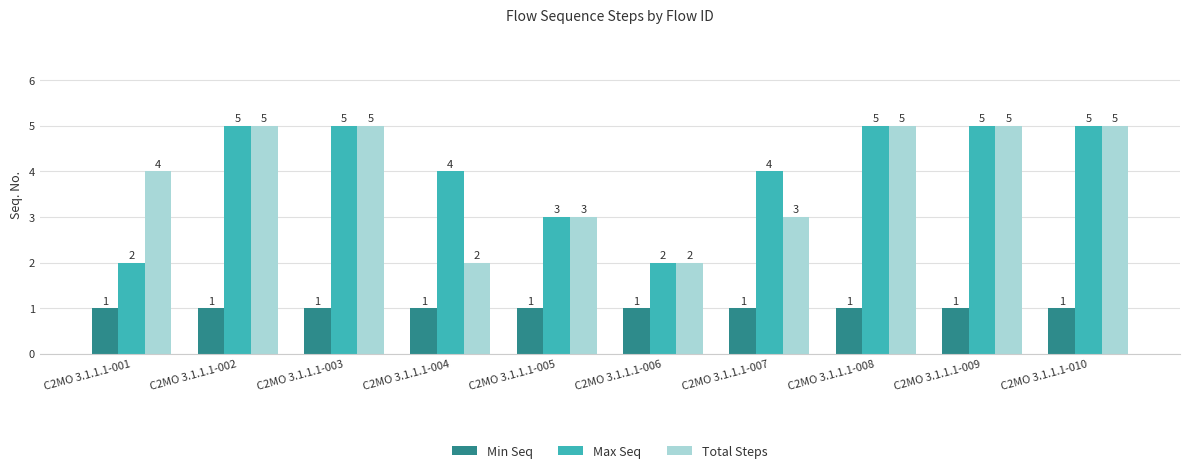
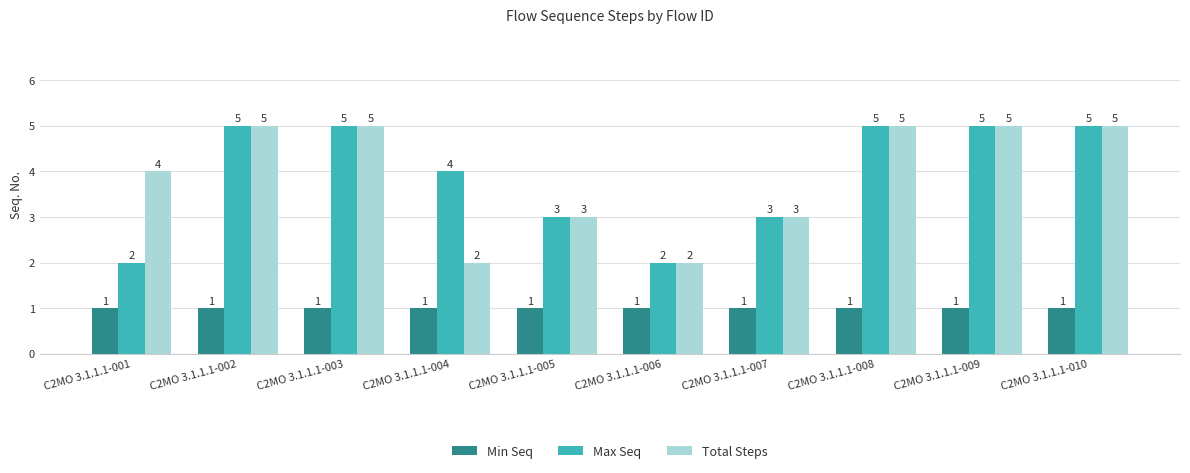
  {
    "Min Seq": {
      "C2MO 3.1.1.1-001": 1,
      "C2MO 3.1.1.1-002": 1,
      "C2MO 3.1.1.1-003": 1,
      "C2MO 3.1.1.1-004": 1,
      "C2MO 3.1.1.1-005": 1,
      "C2MO 3.1.1.1-006": 1,
      "C2MO 3.1.1.1-007": 1,
      "C2MO 3.1.1.1-008": 1,
      "C2MO 3.1.1.1-009": 1,
      "C2MO 3.1.1.1-010": 1
    },
    "Max Seq": {
      "C2MO 3.1.1.1-001": 2,
      "C2MO 3.1.1.1-002": 5,
      "C2MO 3.1.1.1-003": 5,
      "C2MO 3.1.1.1-004": 4,
      "C2MO 3.1.1.1-005": 3,
      "C2MO 3.1.1.1-006": 2,
-     "C2MO 3.1.1.1-007": 4,
+     "C2MO 3.1.1.1-007": 3,
      "C2MO 3.1.1.1-008": 5,
      "C2MO 3.1.1.1-009": 5,
      "C2MO 3.1.1.1-010": 5
    },
    "Total Steps": {
      "C2MO 3.1.1.1-001": 4,
      "C2MO 3.1.1.1-002": 5,
      "C2MO 3.1.1.1-003": 5,
      "C2MO 3.1.1.1-004": 2,
      "C2MO 3.1.1.1-005": 3,
      "C2MO 3.1.1.1-006": 2,
      "C2MO 3.1.1.1-007": 3,
      "C2MO 3.1.1.1-008": 5,
      "C2MO 3.1.1.1-009": 5,
      "C2MO 3.1.1.1-010": 5
    }
  }
